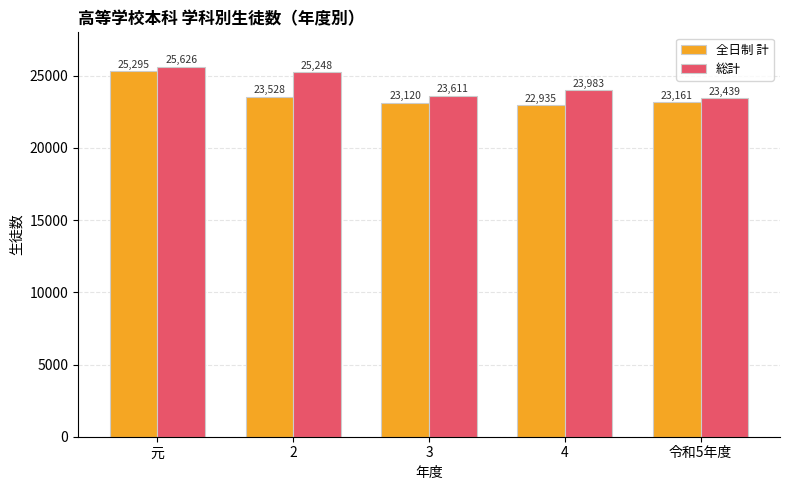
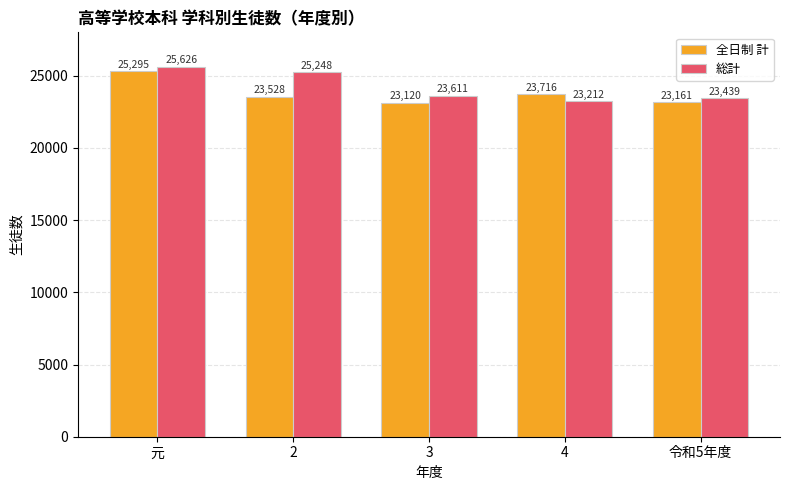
  {
    "全日制 計": {
      "元": "25,295",
      "2": "23,528",
      "3": "23,120",
-     "4": "22,935",
+     "4": "23,716",
      "令和5年度": "23,161"
    },
    "総計": {
      "元": "25,626",
      "2": "25,248",
      "3": "23,611",
-     "4": "23,983",
+     "4": "23,212",
      "令和5年度": "23,439"
    }
  }
